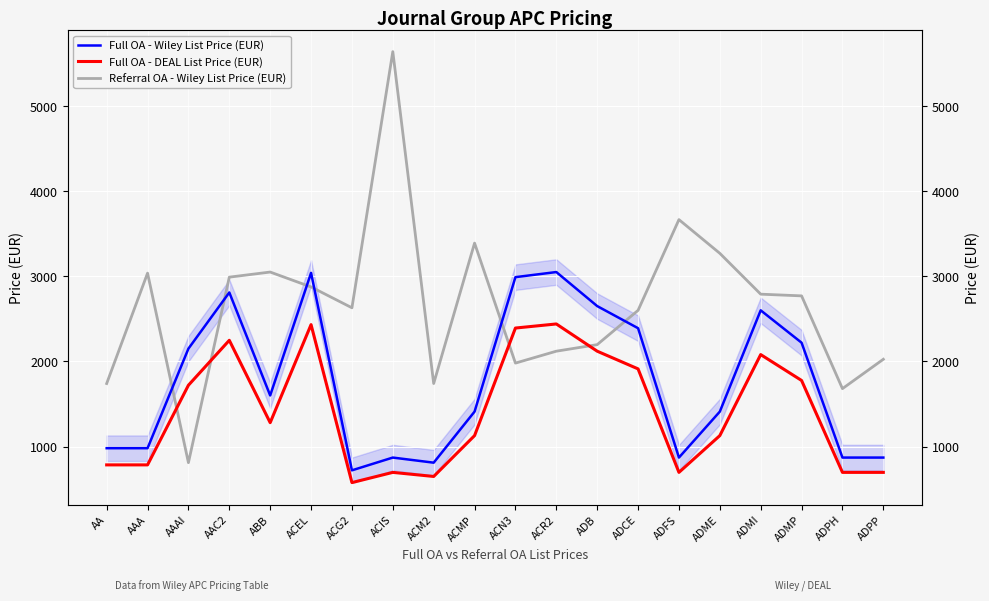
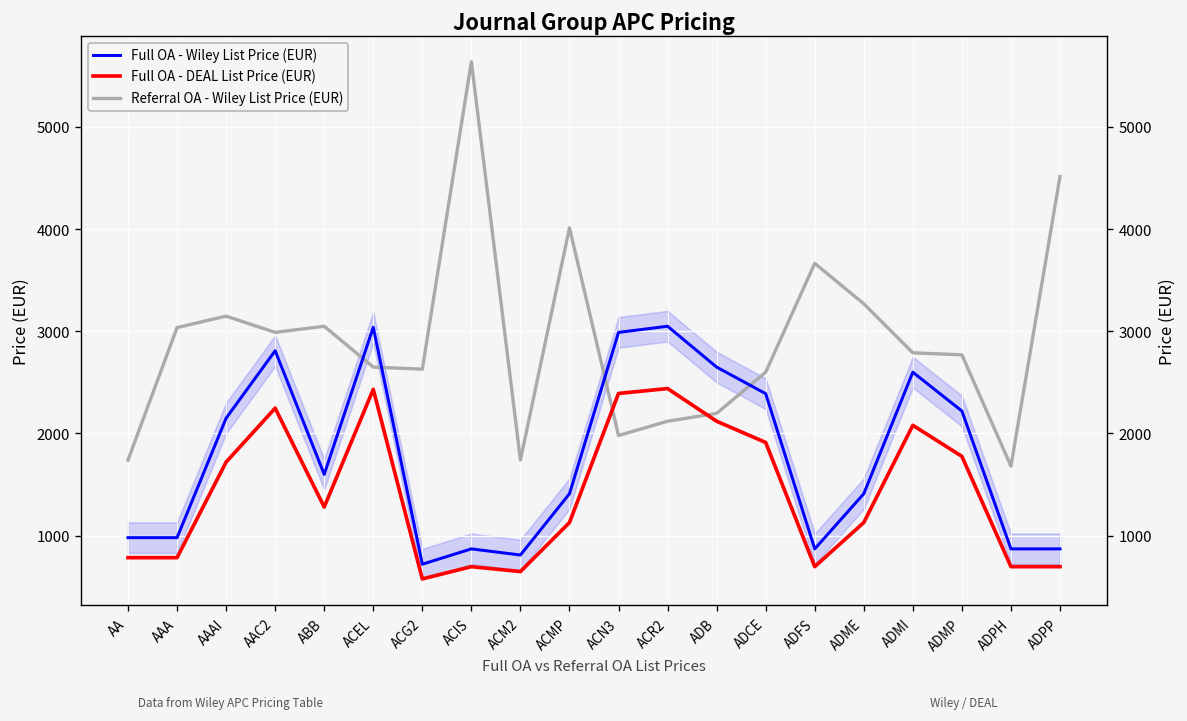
  {
    "Full OA - DEAL List Price (EUR)": {
      "AA": 800,
      "AAA": 800,
      "AAAI": 1700,
      "AAC2": 2200,
      "ABB": 1300,
      "ACEL": 2400,
      "ACG2": 600,
      "ACIS": 700,
      "ACM2": 600,
      "ACMP": 1100,
      "ACN3": 2400,
      "ACR2": 2400,
      "ADB": 2100,
      "ADCE": 1900,
      "ADFS": 700,
      "ADME": 1100,
      "ADMI": 2100,
      "ADMP": 1800,
      "ADPH": 700,
      "ADPP": 700
    },
    "Referral OA - Wiley List Price (EUR)": {
      "AA": 1700,
      "AAA": 3000,
-     "AAAI": 800,
+     "AAAI": 3100,
      "ABB": 3100,
-     "ACEL": 2900,
+     "ACEL": 2700,
      "ACG2": 2600,
      "ACIS": 5600,
      "ACM2": 1700,
-     "ACMP": 3400,
+     "ACMP": 4000,
      "ACN3": 2000,
      "ACR2": 2100,
      "ADB": 2200,
      "ADCE": 2600,
      "ADFS": 3700,
      "ADME": 3300,
      "ADMI": 2800,
      "ADMP": 2800,
      "ADPH": 1700,
-     "ADPP": 2000
+     "ADPP": 4500
    }
  }
